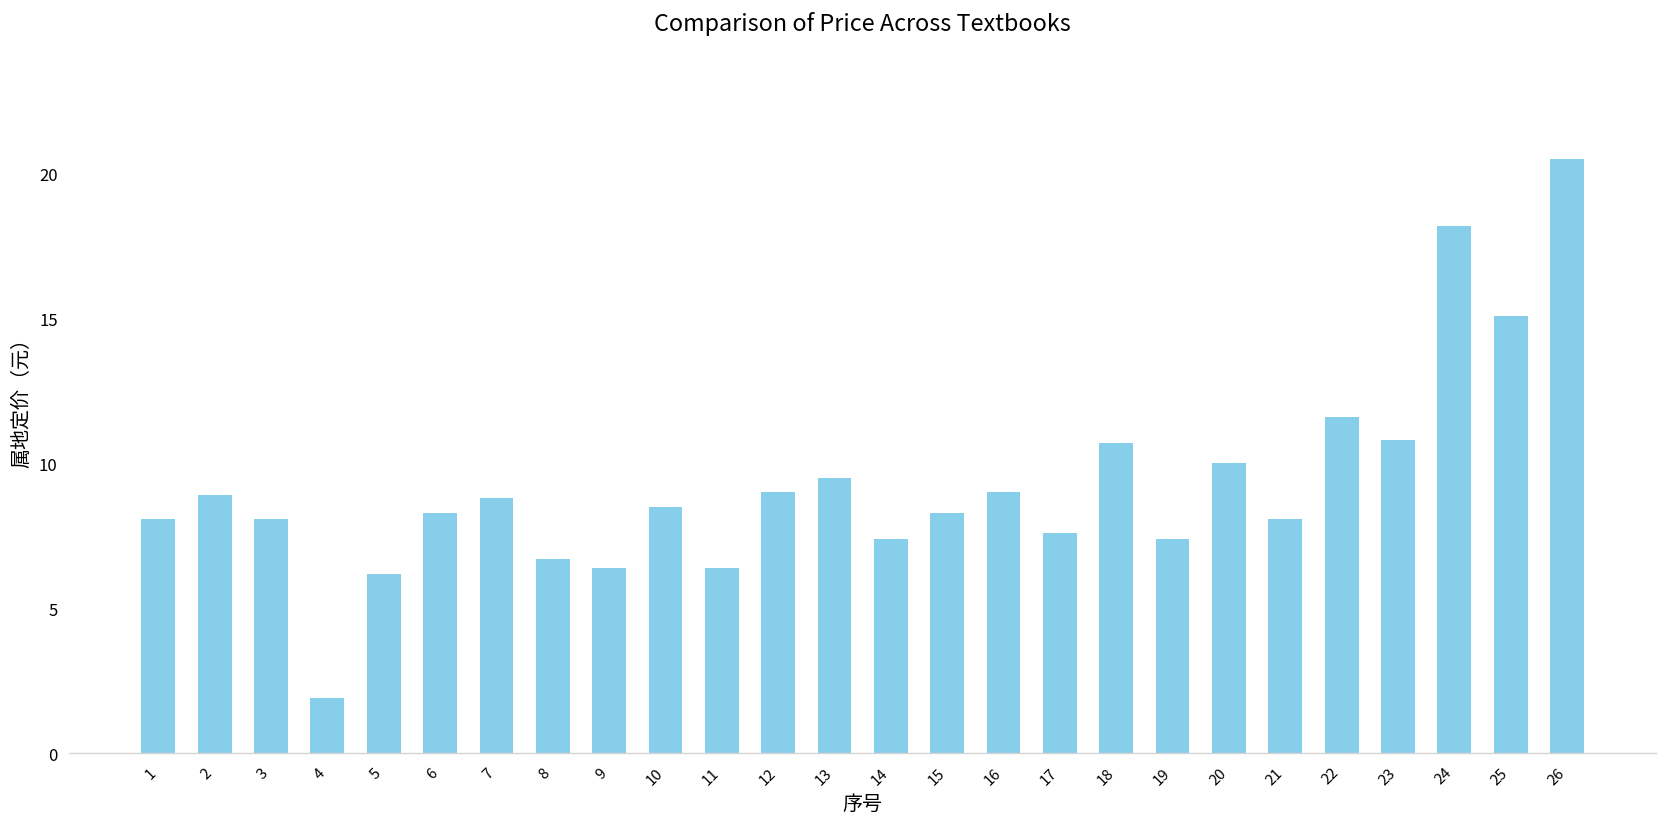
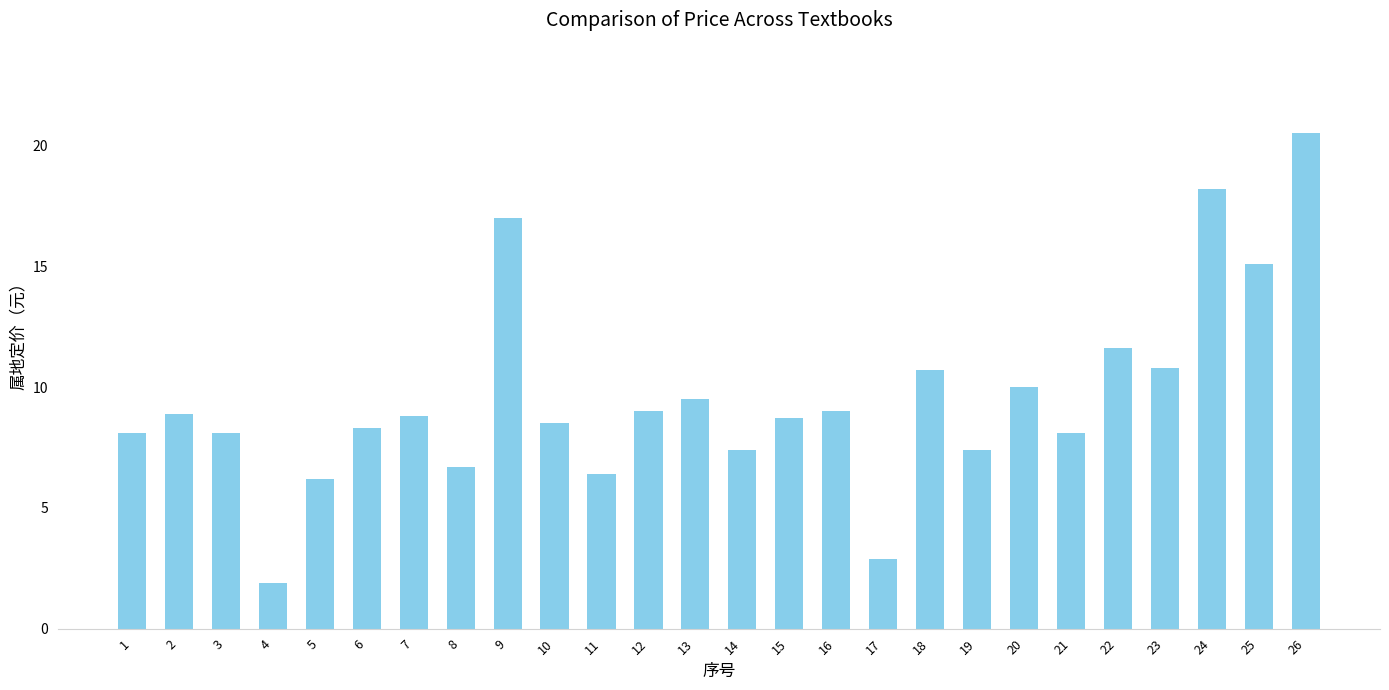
  {
    "1": 8.1,
    "2": 8.9,
    "3": 8.1,
    "4": 1.9,
    "5": 6.2,
    "6": 8.3,
    "7": 8.8,
    "8": 6.7,
-   "9": 6.4,
+   "9": 17.0,
    "10": 8.5,
    "11": 6.4,
    "12": 9.0,
    "13": 9.5,
    "14": 7.4,
-   "15": 8.3,
+   "15": 8.7,
    "16": 9.0,
-   "17": 7.6,
+   "17": 2.9,
    "18": 10.7,
    "19": 7.4,
    "20": 10.0,
    "21": 8.1,
    "22": 11.6,
    "23": 10.8,
    "24": 18.2,
    "25": 15.1,
    "26": 20.5
  }
